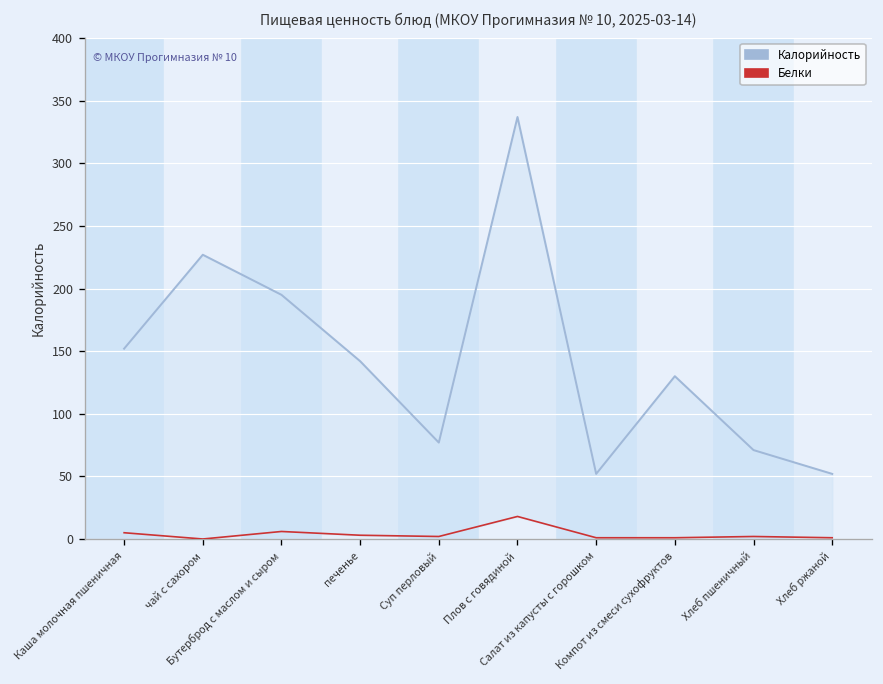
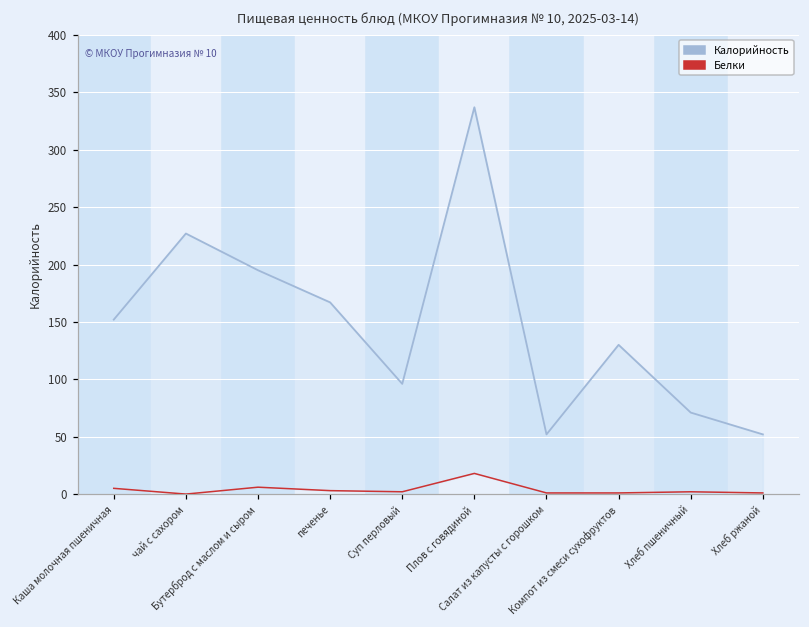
  {
    "Калорийность": {
      "Каша молочная пшеничная": 152,
      "чай с сахором": 227,
      "Бутерброд с маслом и сыром": 195,
-     "печенье": 142,
-     "Суп перловый": 77,
+     "печенье": 167,
+     "Суп перловый": 96,
      "Плов с говядиной": 337,
      "Салат из капусты с горошком": 52,
      "Компот из смеси сухофруктов": 130,
      "Хлеб пшеничный": 71,
      "Хлеб ржаной": 52
    },
    "Белки": {
      "Каша молочная пшеничная": 5,
      "чай с сахором": 0,
      "Бутерброд с маслом и сыром": 6,
      "печенье": 3,
      "Суп перловый": 2,
      "Плов с говядиной": 18,
      "Салат из капусты с горошком": 1,
      "Компот из смеси сухофруктов": 1,
      "Хлеб пшеничный": 2,
      "Хлеб ржаной": 1
    }
  }
